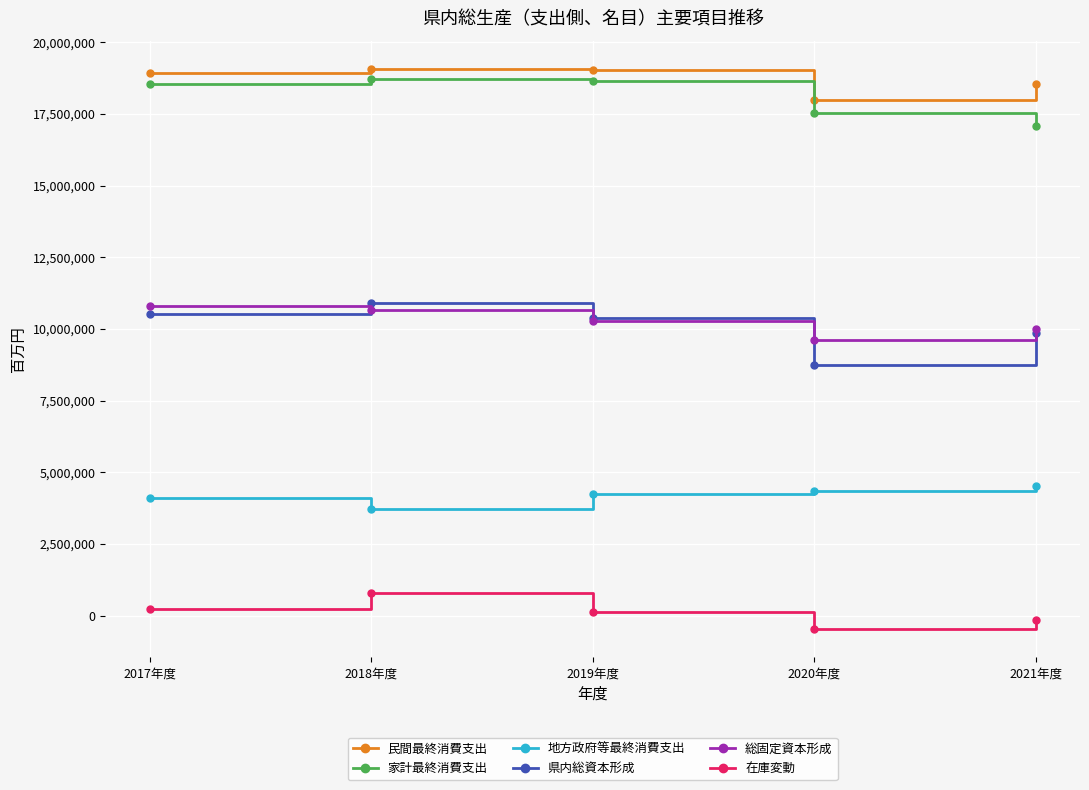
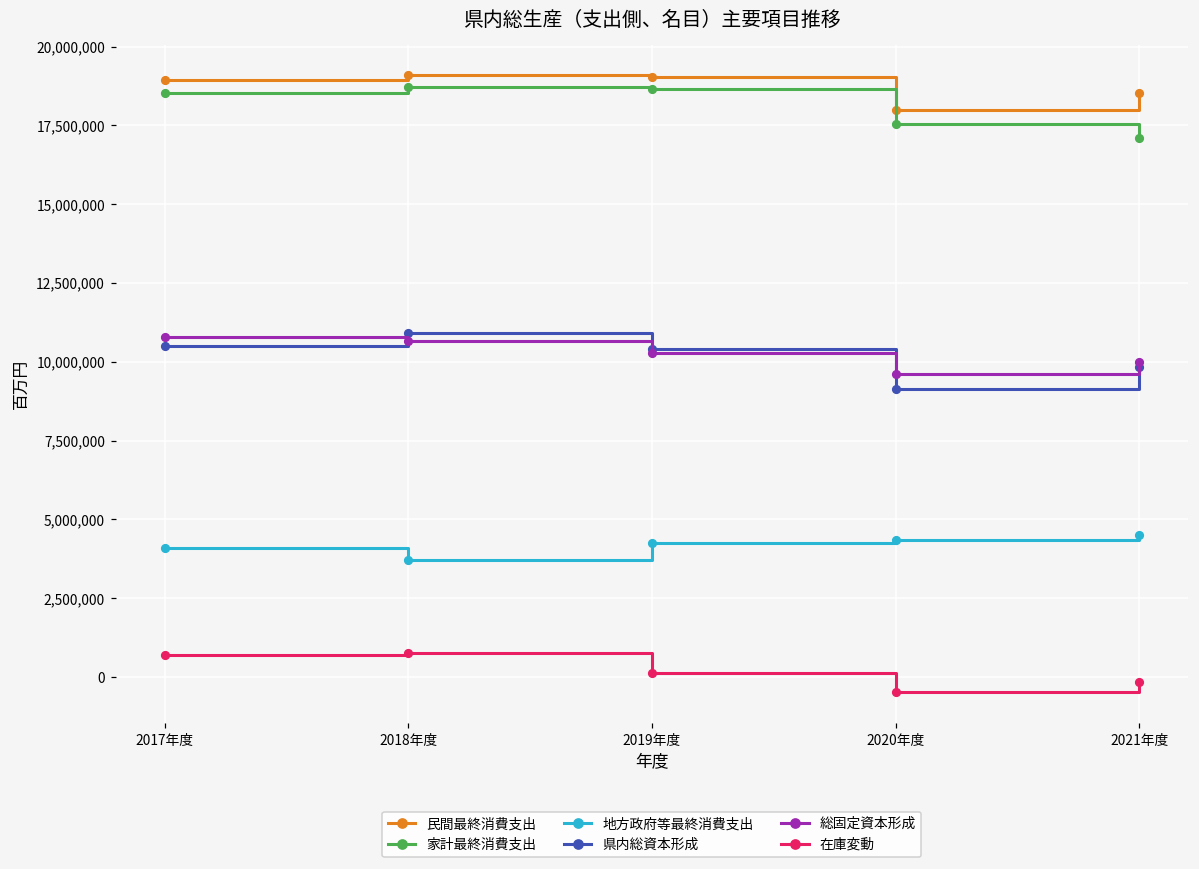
  {
    "民間最終消費支出": {
      "2017年度": "18,900,000",
      "2018年度": "19,100,000",
      "2019年度": "19,000,000",
      "2020年度": "18,000,000",
      "2021年度": "18,500,000"
    },
    "家計最終消費支出": {
      "2017年度": "18,500,000",
      "2018年度": "18,700,000",
      "2019年度": "18,600,000",
      "2020年度": "17,500,000",
      "2021年度": "17,100,000"
    },
    "地方政府等最終消費支出": {
      "2017年度": "4,100,000",
      "2018年度": "3,700,000",
      "2019年度": "4,200,000",
      "2020年度": "4,400,000",
      "2021年度": "4,500,000"
    },
    "県内総資本形成": {
      "2017年度": "10,500,000",
      "2018年度": "10,900,000",
      "2019年度": "10,400,000",
-     "2020年度": "8,700,000",
+     "2020年度": "9,100,000",
      "2021年度": "9,800,000"
    },
    "総固定資本形成": {
      "2017年度": "10,800,000",
      "2018年度": "10,600,000",
      "2019年度": "10,300,000",
      "2020年度": "9,600,000",
      "2021年度": "10,000,000"
    },
    "在庫変動": {
-     "2017年度": "200,000",
+     "2017年度": "700,000",
      "2018年度": "800,000",
      "2019年度": "100,000",
      "2020年度": "-500,000",
      "2021年度": "-200,000"
    }
  }
